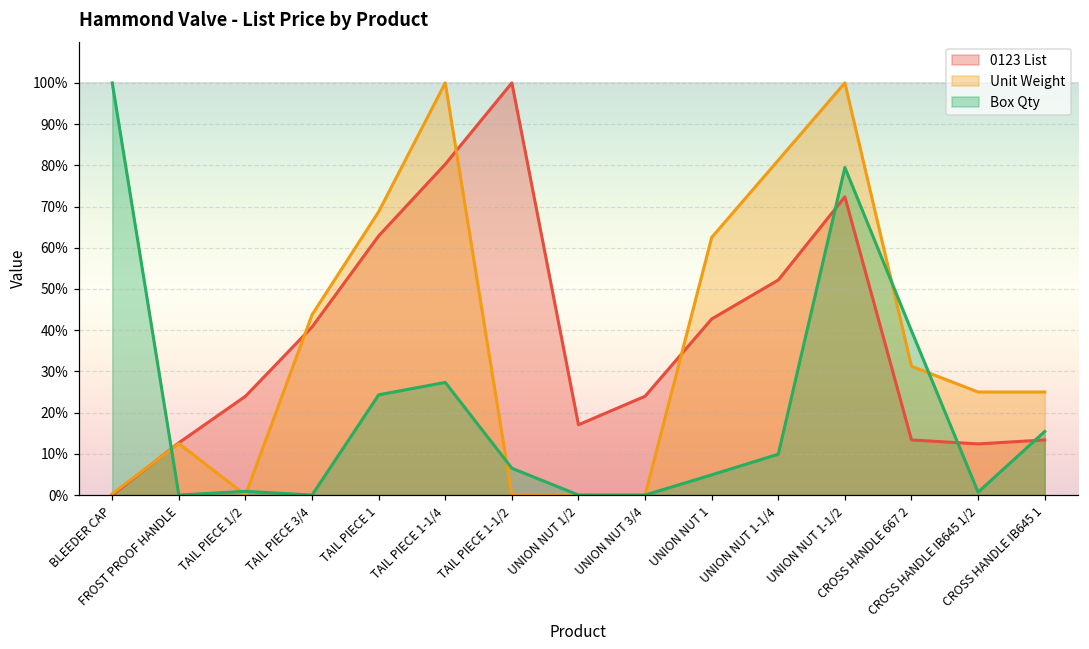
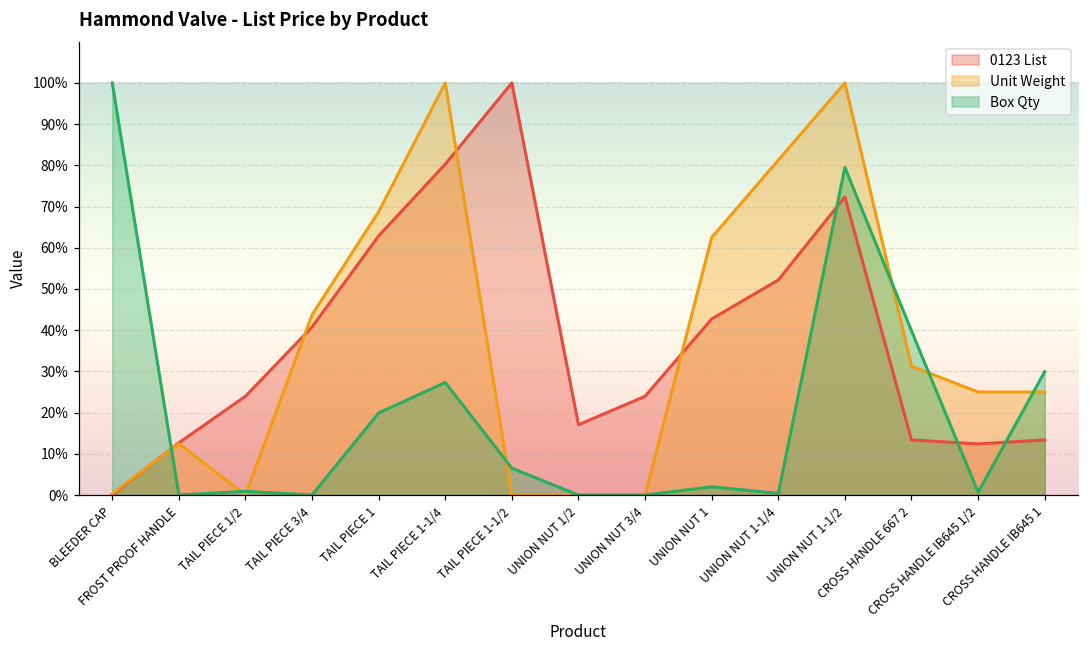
  {
    "Box Qty": {
      "BLEEDER CAP": "100%",
      "FROST PROOF HANDLE": "0%",
      "TAIL PIECE 1/2": "1%",
      "TAIL PIECE 3/4": "0%",
-     "TAIL PIECE 1": "24%",
+     "TAIL PIECE 1": "20%",
      "TAIL PIECE 1-1/4": "27%",
      "TAIL PIECE 1-1/2": "7%",
-     "UNION NUT 1": "5%",
-     "UNION NUT 1-1/4": "10%",
+     "UNION NUT 1": "2%",
+     "UNION NUT 1-1/4": "0%",
      "UNION NUT 1-1/2": "79%",
      "CROSS HANDLE 667 2": "40%",
      "CROSS HANDLE IB645 1/2": "1%",
-     "CROSS HANDLE IB645 1": "15%"
+     "CROSS HANDLE IB645 1": "30%"
    }
  }
